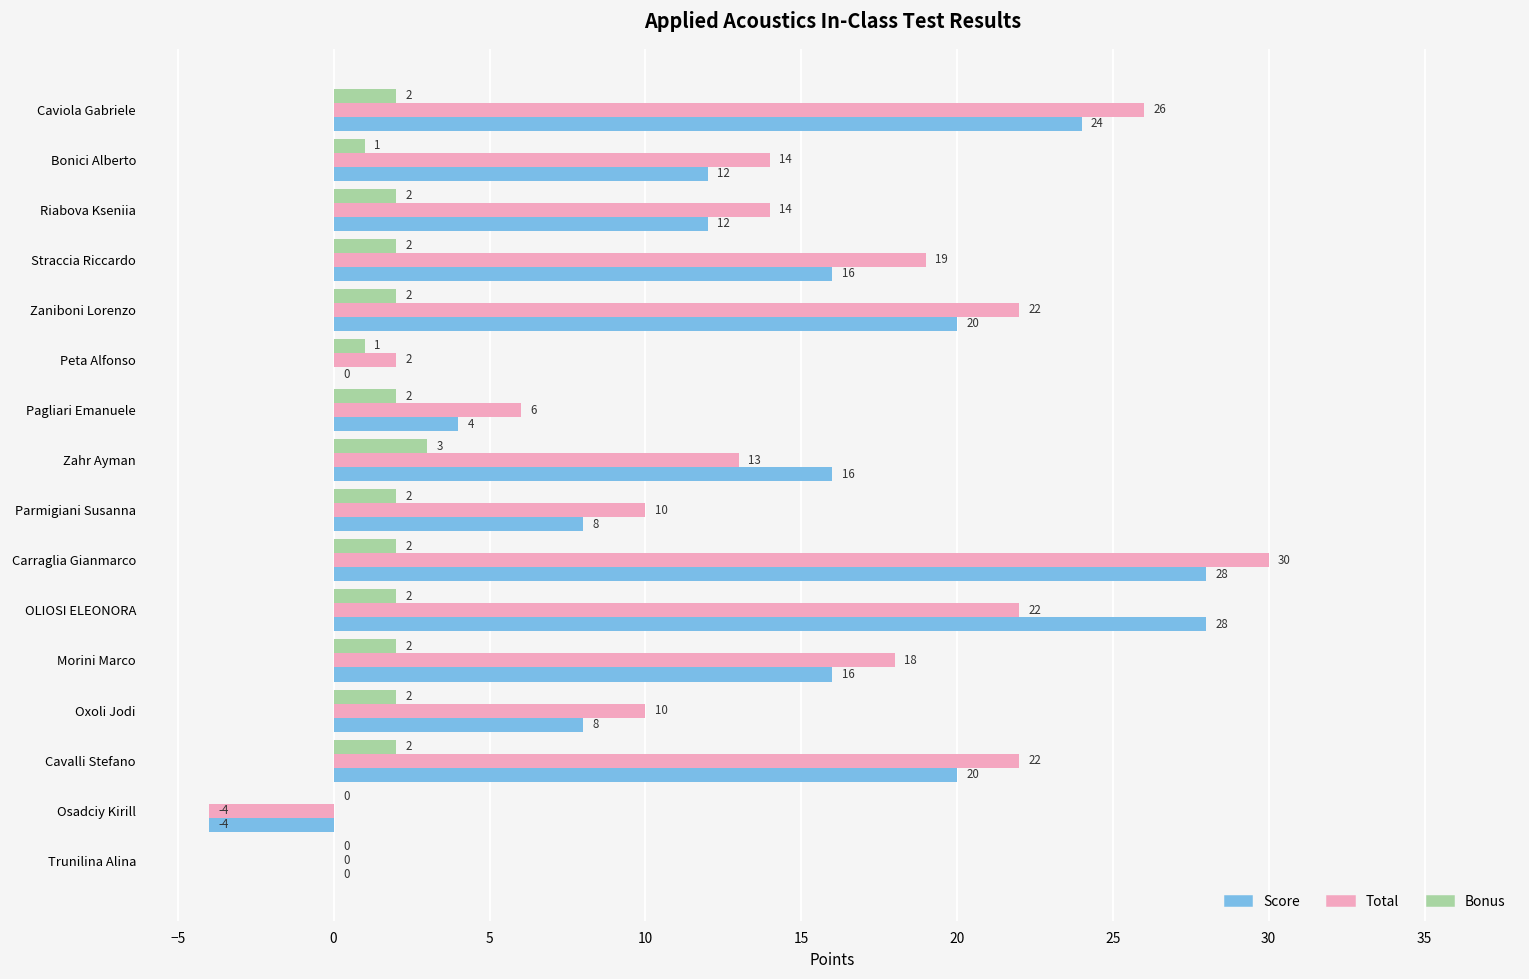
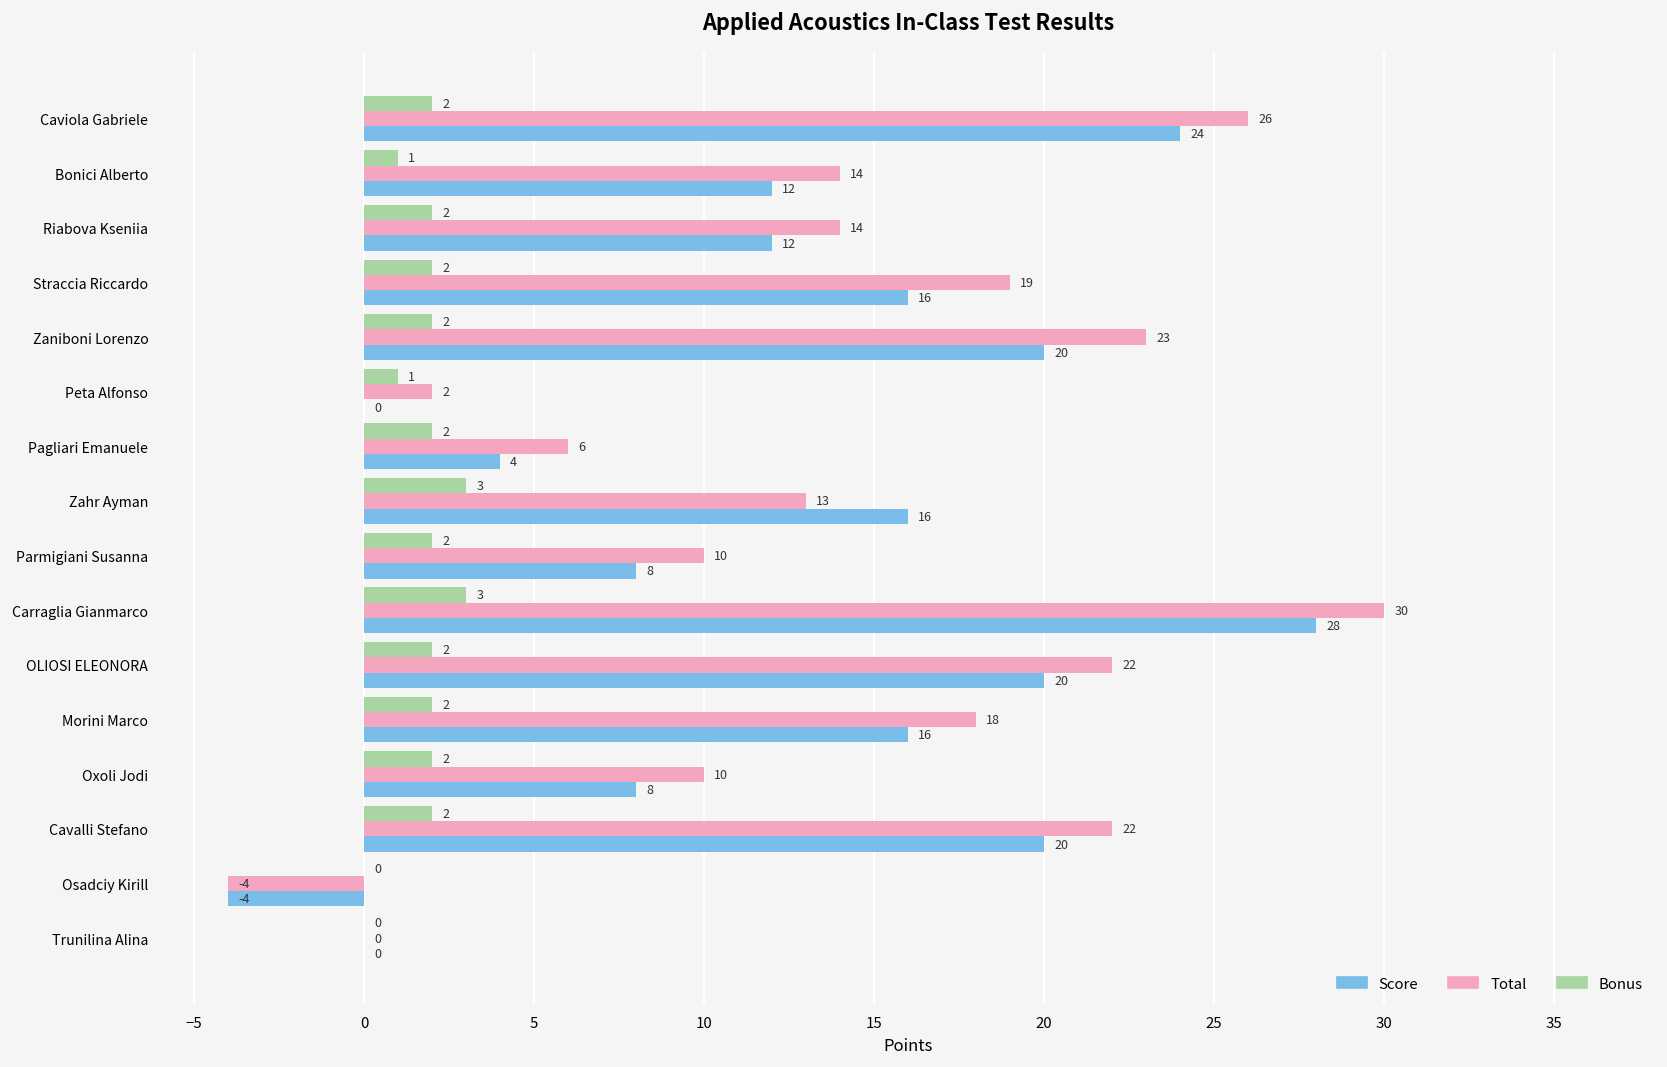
  {
    "Score": {
      "Caviola Gabriele": 24,
      "Bonici Alberto": 12,
      "Riabova Kseniia": 12,
      "Straccia Riccardo": 16,
      "Zaniboni Lorenzo": 20,
      "Peta Alfonso": 0,
      "Pagliari Emanuele": 4,
      "Zahr Ayman": 16,
      "Parmigiani Susanna": 8,
      "Carraglia Gianmarco": 28,
-     "OLIOSI ELEONORA": 28,
+     "OLIOSI ELEONORA": 20,
      "Morini Marco": 16,
      "Oxoli Jodi": 8,
      "Cavalli Stefano": 20,
      "Osadciy Kirill": -4,
      "Trunilina Alina": 0
    },
    "Total": {
      "Caviola Gabriele": 26,
      "Bonici Alberto": 14,
      "Riabova Kseniia": 14,
      "Straccia Riccardo": 19,
-     "Zaniboni Lorenzo": 22,
+     "Zaniboni Lorenzo": 23,
      "Peta Alfonso": 2,
      "Pagliari Emanuele": 6,
      "Zahr Ayman": 13,
      "Parmigiani Susanna": 10,
      "Carraglia Gianmarco": 30,
      "OLIOSI ELEONORA": 22,
      "Morini Marco": 18,
      "Oxoli Jodi": 10,
      "Cavalli Stefano": 22,
      "Osadciy Kirill": -4,
      "Trunilina Alina": 0
    },
    "Bonus": {
      "Caviola Gabriele": 2,
      "Bonici Alberto": 1,
      "Riabova Kseniia": 2,
      "Straccia Riccardo": 2,
      "Zaniboni Lorenzo": 2,
      "Peta Alfonso": 1,
      "Pagliari Emanuele": 2,
      "Zahr Ayman": 3,
      "Parmigiani Susanna": 2,
-     "Carraglia Gianmarco": 2,
+     "Carraglia Gianmarco": 3,
      "OLIOSI ELEONORA": 2,
      "Morini Marco": 2,
      "Oxoli Jodi": 2,
      "Cavalli Stefano": 2,
      "Osadciy Kirill": 0,
      "Trunilina Alina": 0
    }
  }
